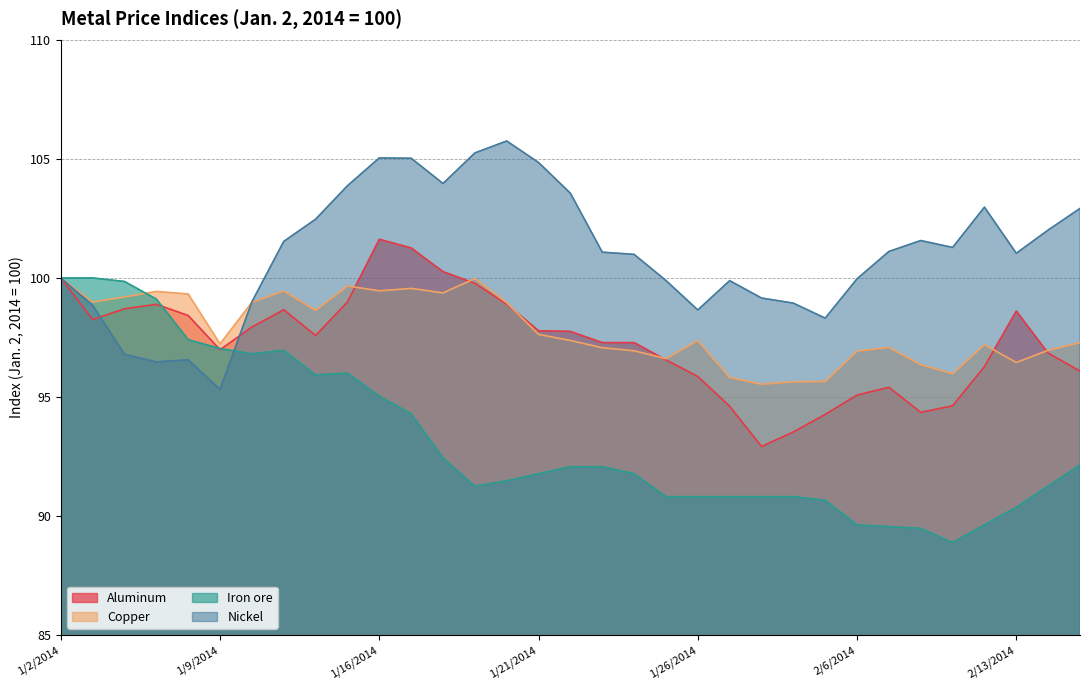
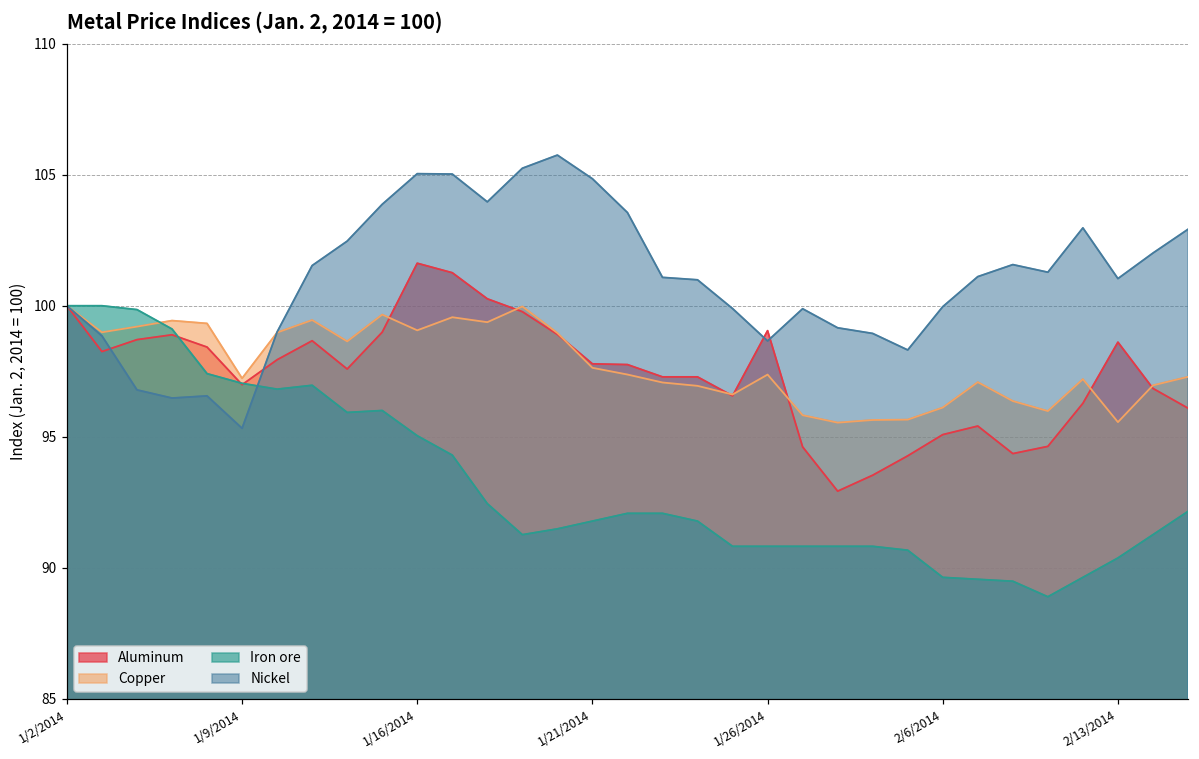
  {
    "Aluminum": {
      "1/16/2014": 101.6,
      "1/21/2014": 97.8,
-     "1/26/2014": 95.9,
+     "1/26/2014": 99.0,
      "2/6/2014": 95.1,
      "2/13/2014": 98.6
    },
    "Copper": {
      "1/9/2014": 97.2,
-     "1/16/2014": 99.5,
+     "1/16/2014": 99.1,
      "1/21/2014": 97.6,
      "1/26/2014": 97.4,
-     "2/6/2014": 96.9,
-     "2/13/2014": 96.4
+     "2/6/2014": 96.1,
+     "2/13/2014": 95.6
    }
  }
